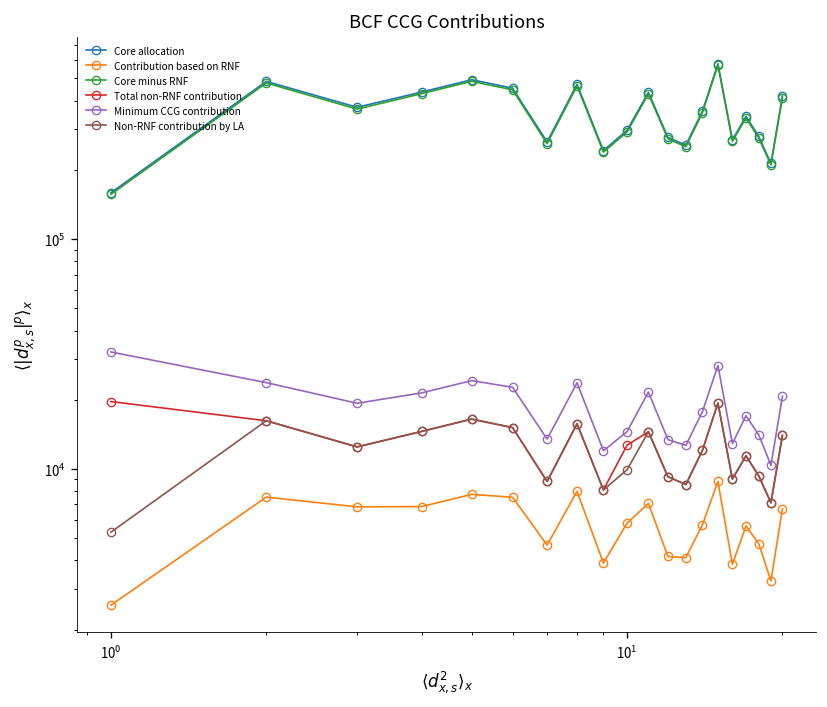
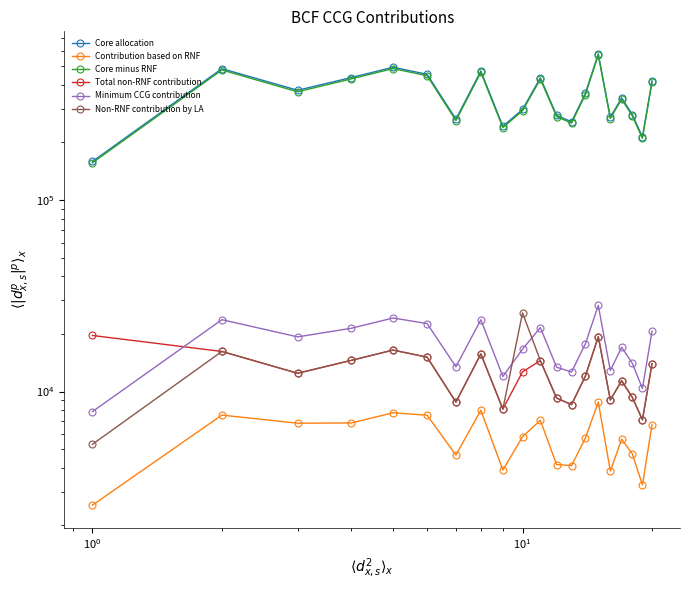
  {
    "Contribution based on RNF": {
      "10^0": 2600,
      "10^1": 5800
    },
    "Total non-RNF contribution": {
      "10^0": 20000,
      "10^1": 13000
    },
    "Minimum CCG contribution": {
-     "10^0": 32000,
-     "10^1": 15000
+     "10^0": 7900,
+     "10^1": 17000
    },
    "Non-RNF contribution by LA": {
      "10^0": 5300,
-     "10^1": 10000
+     "10^1": 26000
    }
  }
